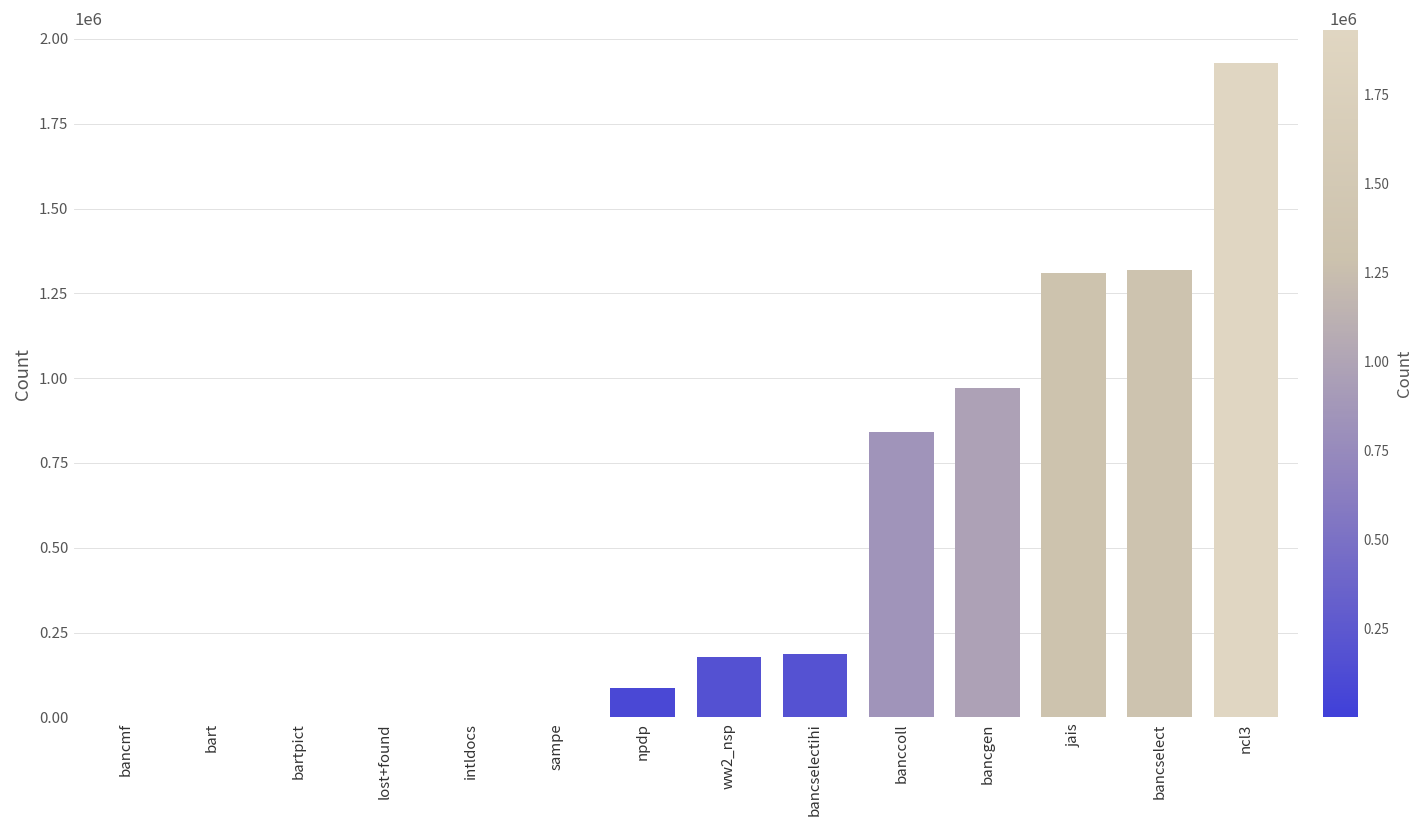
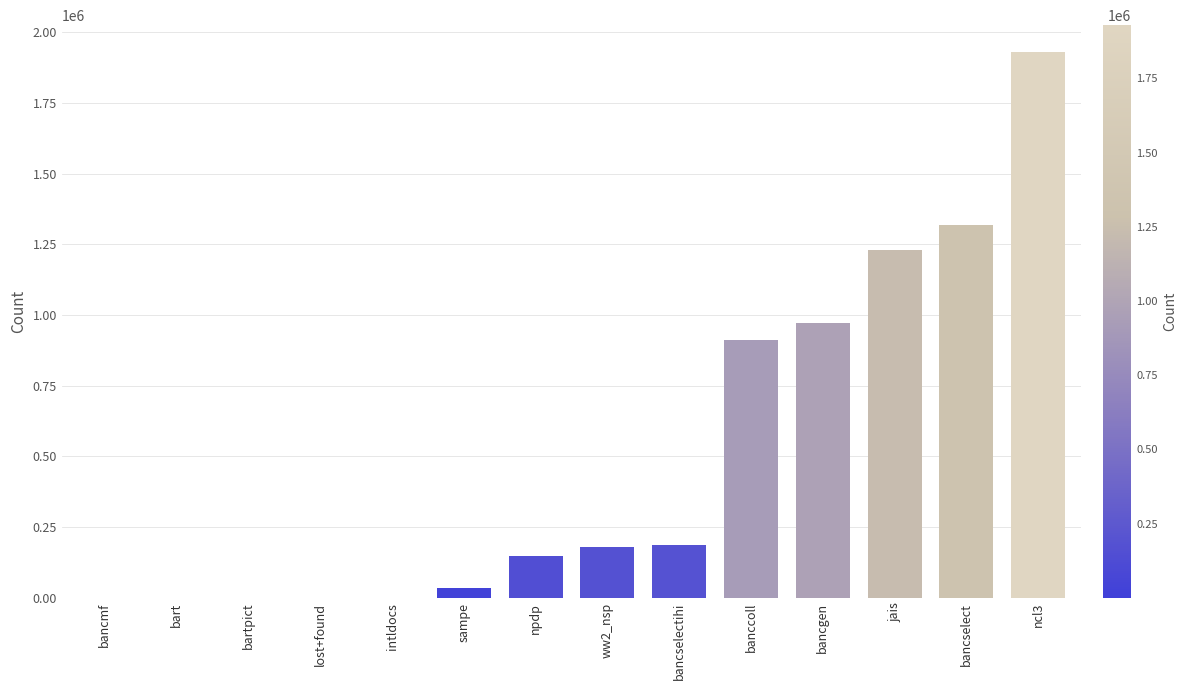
  {
-   "sampe": 0,
-   "npdp": 90000,
+   "sampe": 40000,
+   "npdp": 150000,
    "ww2_nsp": 180000,
    "bancselectihi": 190000,
-   "banccoll": 840000,
+   "banccoll": 910000,
    "bancgen": 970000,
-   "jais": 1310000,
+   "jais": 1230000,
    "bancselect": 1320000,
    "ncl3": 1930000
  }
